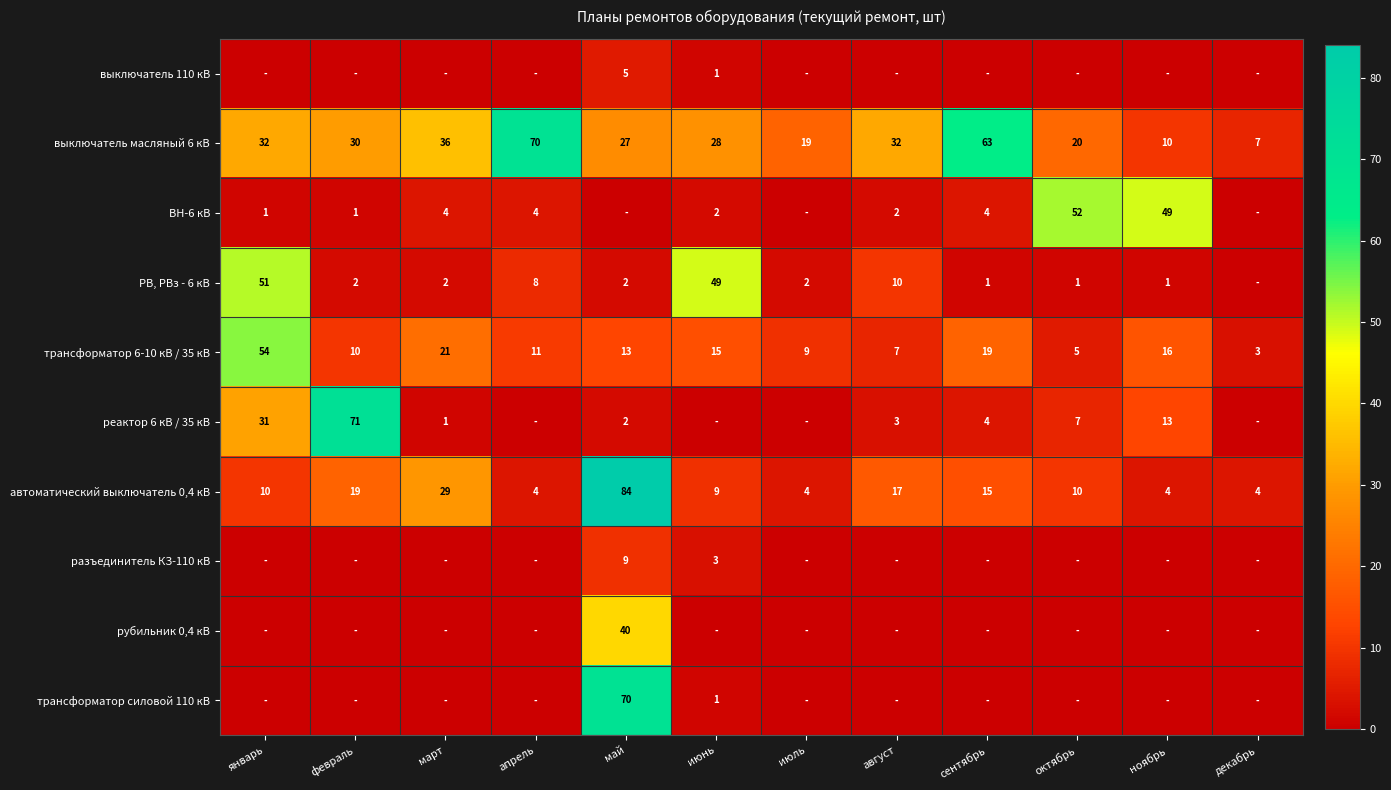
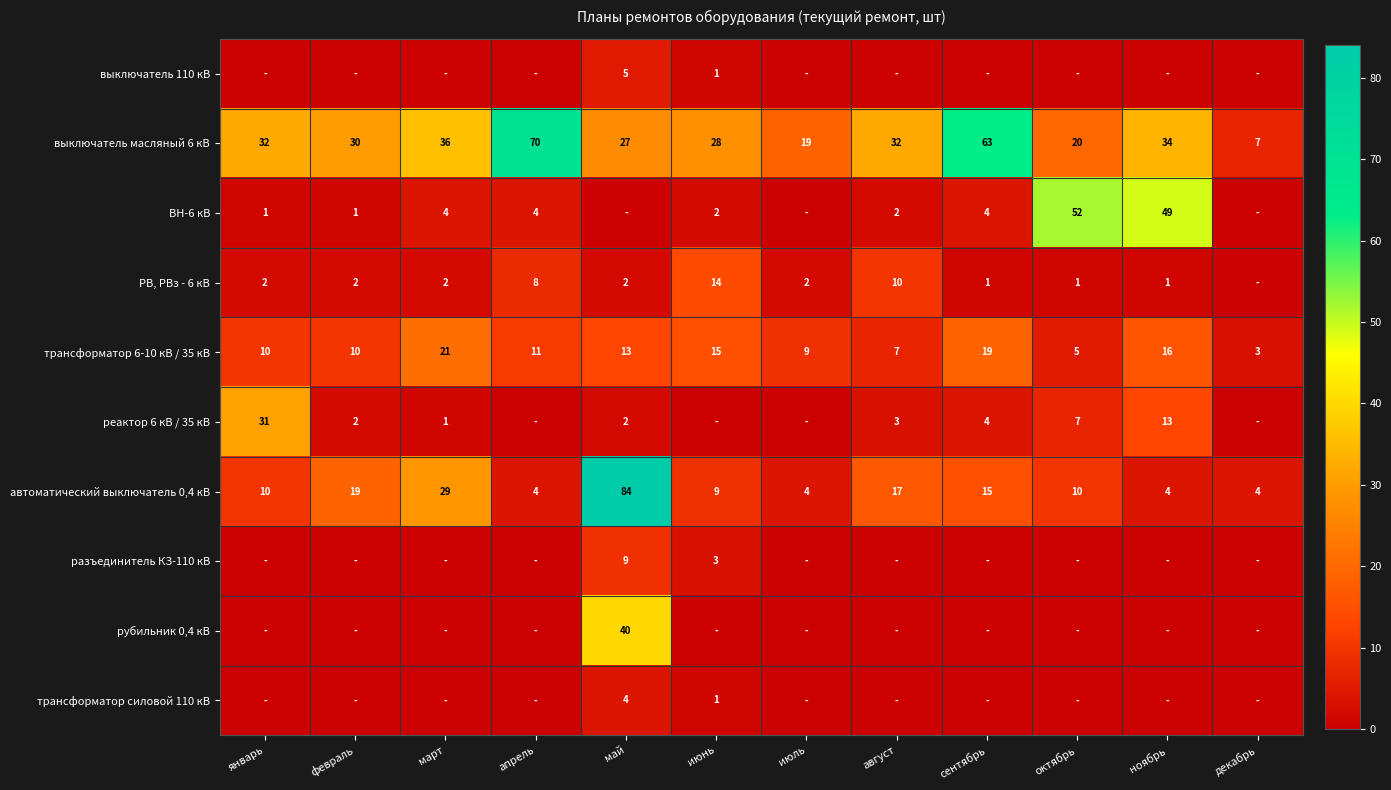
  {
    "выключатель 110 кВ": {
      "май": 5,
      "июнь": 1
    },
    "выключатель масляный 6 кВ": {
      "январь": 32,
      "февраль": 30,
      "март": 36,
      "апрель": 70,
      "май": 27,
      "июнь": 28,
      "июль": 19,
      "август": 32,
      "сентябрь": 63,
      "октябрь": 20,
-     "ноябрь": 10,
+     "ноябрь": 34,
      "декабрь": 7
    },
    "ВН-6 кВ": {
      "январь": 1,
      "февраль": 1,
      "март": 4,
      "апрель": 4,
      "июнь": 2,
      "август": 2,
      "сентябрь": 4,
      "октябрь": 52,
      "ноябрь": 49
    },
    "РВ, РВз - 6 кВ": {
-     "январь": 51,
+     "январь": 2,
      "февраль": 2,
      "март": 2,
      "апрель": 8,
      "май": 2,
-     "июнь": 49,
+     "июнь": 14,
      "июль": 2,
      "август": 10,
      "сентябрь": 1,
      "октябрь": 1,
      "ноябрь": 1
    },
    "трансформатор 6-10 кВ / 35 кВ": {
-     "январь": 54,
+     "январь": 10,
      "февраль": 10,
      "март": 21,
      "апрель": 11,
      "май": 13,
      "июнь": 15,
      "июль": 9,
      "август": 7,
      "сентябрь": 19,
      "октябрь": 5,
      "ноябрь": 16,
      "декабрь": 3
    },
    "реактор 6 кВ / 35 кВ": {
      "январь": 31,
-     "февраль": 71,
+     "февраль": 2,
      "март": 1,
      "май": 2,
      "август": 3,
      "сентябрь": 4,
      "октябрь": 7,
      "ноябрь": 13
    },
    "автоматический выключатель 0,4 кВ": {
      "январь": 10,
      "февраль": 19,
      "март": 29,
      "апрель": 4,
      "май": 84,
      "июнь": 9,
      "июль": 4,
      "август": 17,
      "сентябрь": 15,
      "октябрь": 10,
      "ноябрь": 4,
      "декабрь": 4
    },
    "разъединитель КЗ-110 кВ": {
      "май": 9,
      "июнь": 3
    },
    "рубильник 0,4 кВ": {
      "май": 40
    },
    "трансформатор силовой 110 кВ": {
-     "май": 70,
+     "май": 4,
      "июнь": 1
    }
  }
